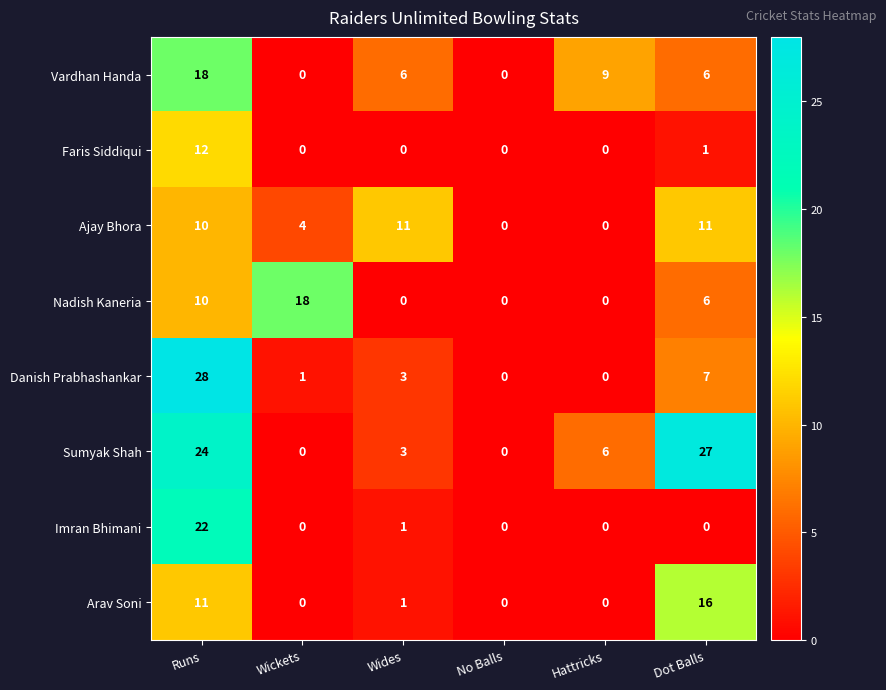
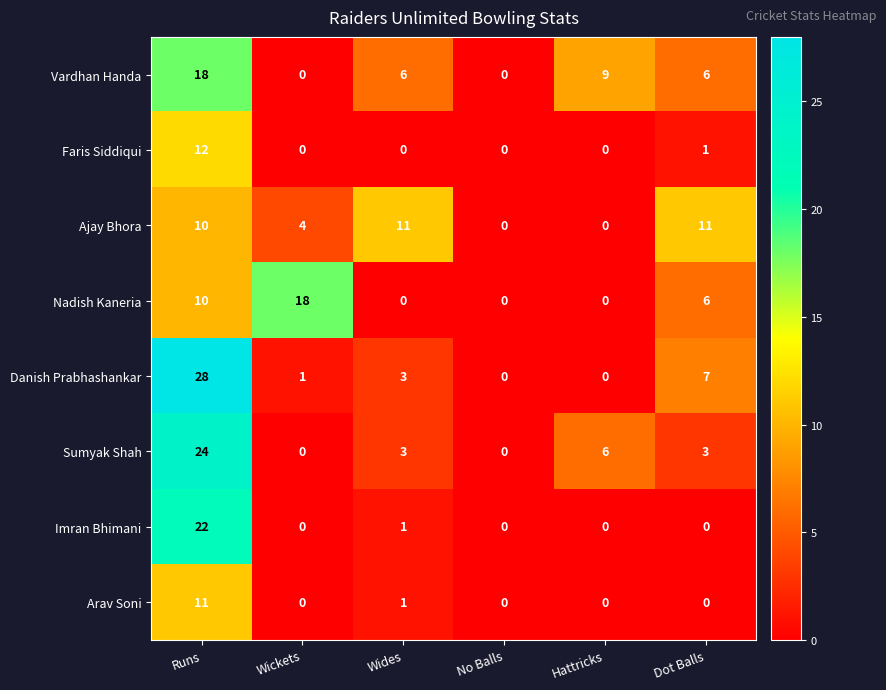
  {
    "Vardhan Handa": {
      "Runs": 18,
      "Wickets": 0,
      "Wides": 6,
      "No Balls": 0,
      "Hattricks": 9,
      "Dot Balls": 6
    },
    "Faris Siddiqui": {
      "Runs": 12,
      "Wickets": 0,
      "Wides": 0,
      "No Balls": 0,
      "Hattricks": 0,
      "Dot Balls": 1
    },
    "Ajay Bhora": {
      "Runs": 10,
      "Wickets": 4,
      "Wides": 11,
      "No Balls": 0,
      "Hattricks": 0,
      "Dot Balls": 11
    },
    "Nadish Kaneria": {
      "Runs": 10,
      "Wickets": 18,
      "Wides": 0,
      "No Balls": 0,
      "Hattricks": 0,
      "Dot Balls": 6
    },
    "Danish Prabhashankar": {
      "Runs": 28,
      "Wickets": 1,
      "Wides": 3,
      "No Balls": 0,
      "Hattricks": 0,
      "Dot Balls": 7
    },
    "Sumyak Shah": {
      "Runs": 24,
      "Wickets": 0,
      "Wides": 3,
      "No Balls": 0,
      "Hattricks": 6,
-     "Dot Balls": 27
+     "Dot Balls": 3
    },
    "Imran Bhimani": {
      "Runs": 22,
      "Wickets": 0,
      "Wides": 1,
      "No Balls": 0,
      "Hattricks": 0,
      "Dot Balls": 0
    },
    "Arav Soni": {
      "Runs": 11,
      "Wickets": 0,
      "Wides": 1,
      "No Balls": 0,
      "Hattricks": 0,
-     "Dot Balls": 16
+     "Dot Balls": 0
    }
  }
